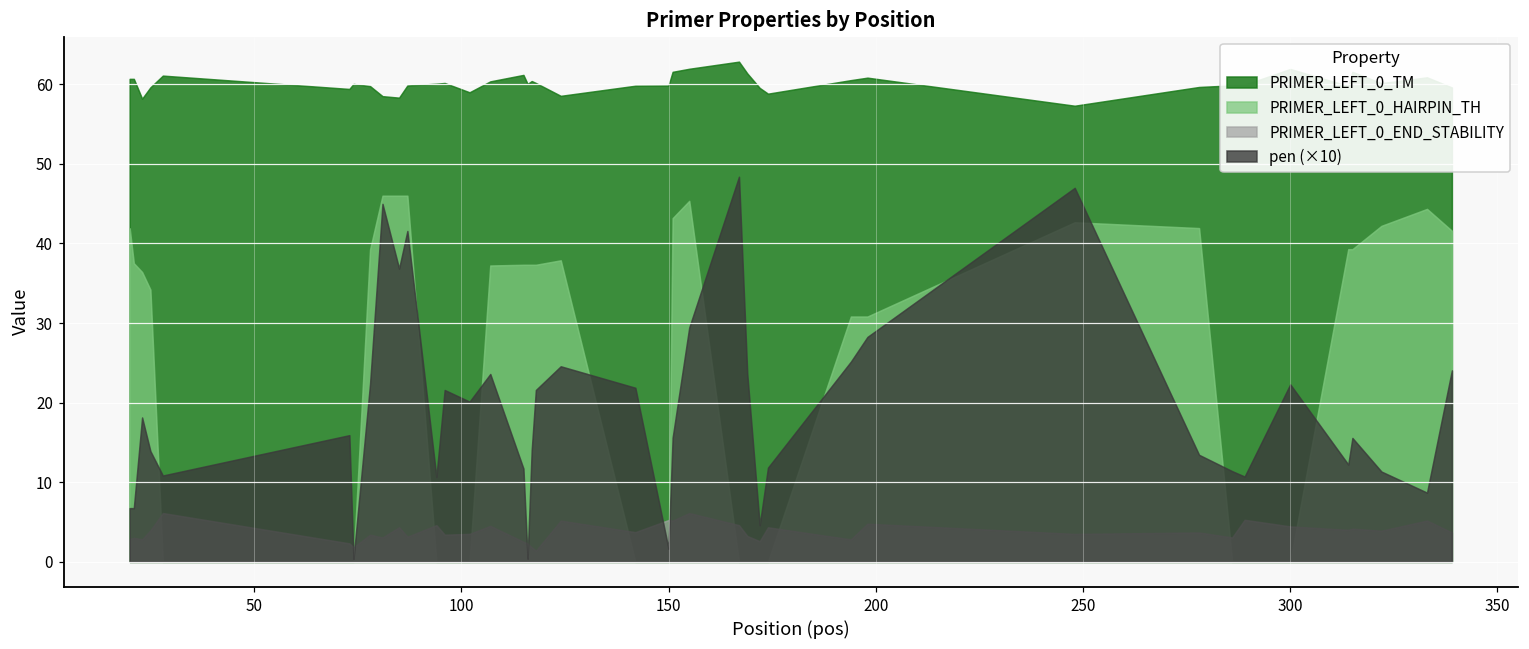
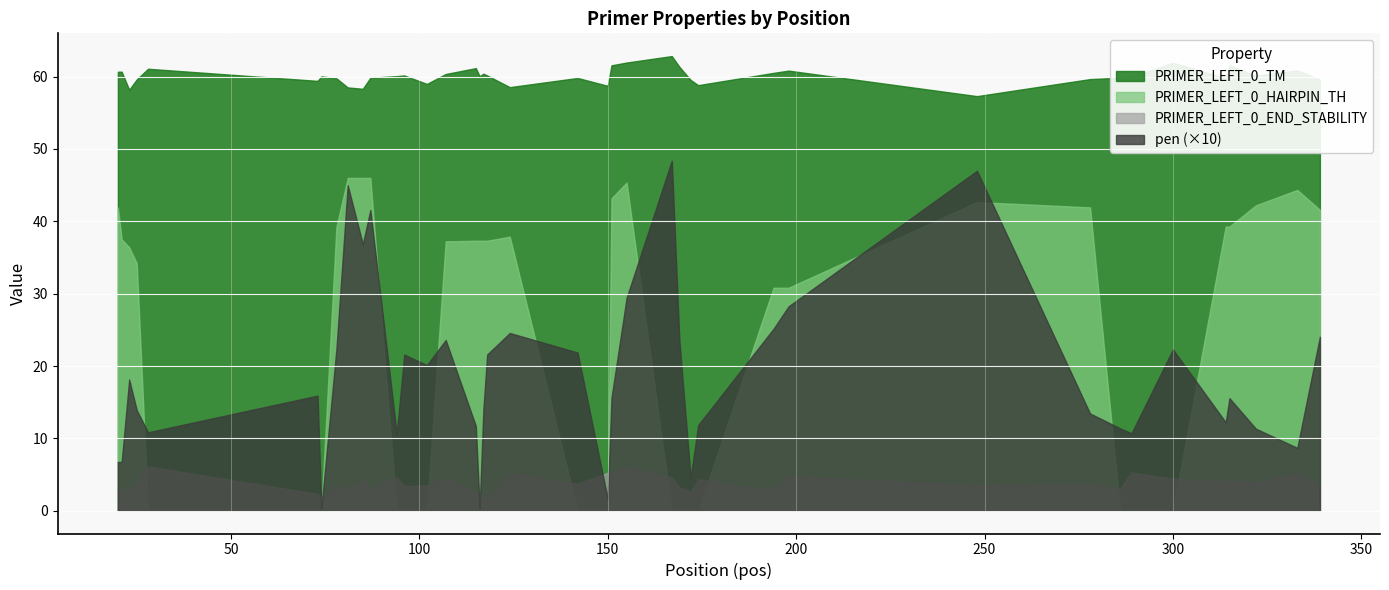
  {
    "PRIMER_LEFT_0_TM": {
-     "150": 60
+     "150": 59
    },
    "PRIMER_LEFT_0_HAIRPIN_TH": {
      "150": 0,
      "300": 0
    },
    "PRIMER_LEFT_0_END_STABILITY": {
      "150": 5,
      "300": 4
    },
    "pen (×10)": {
      "150": 2,
      "300": 22
    }
  }
